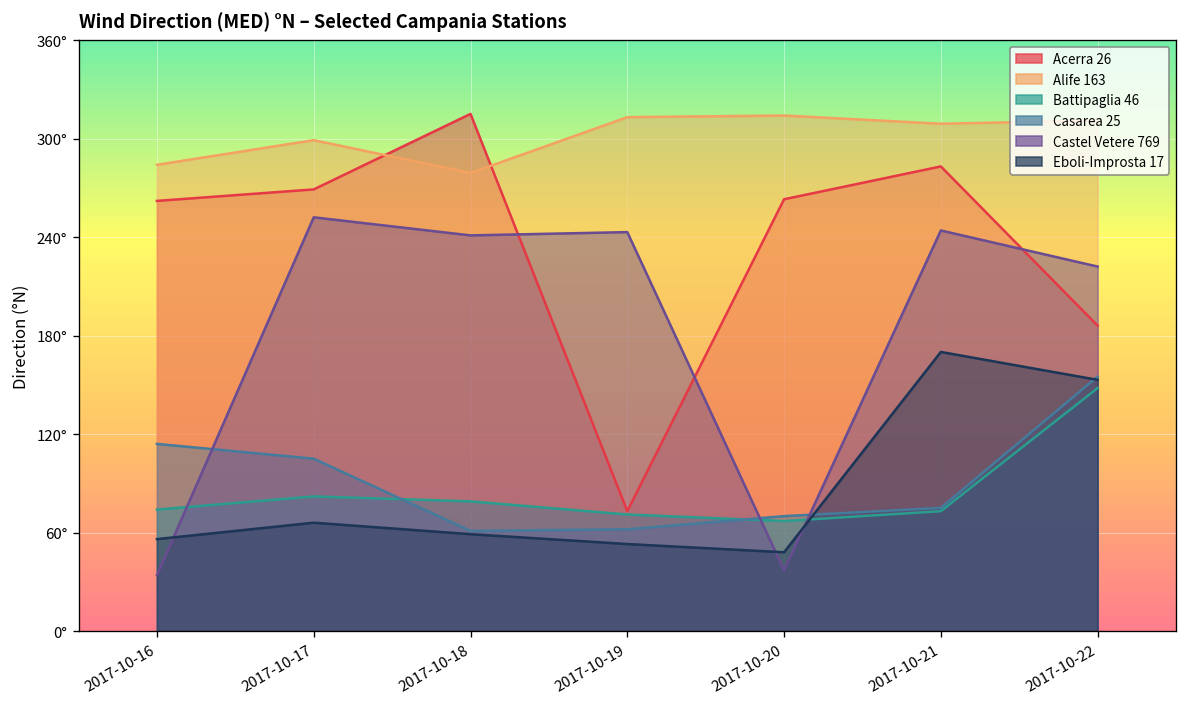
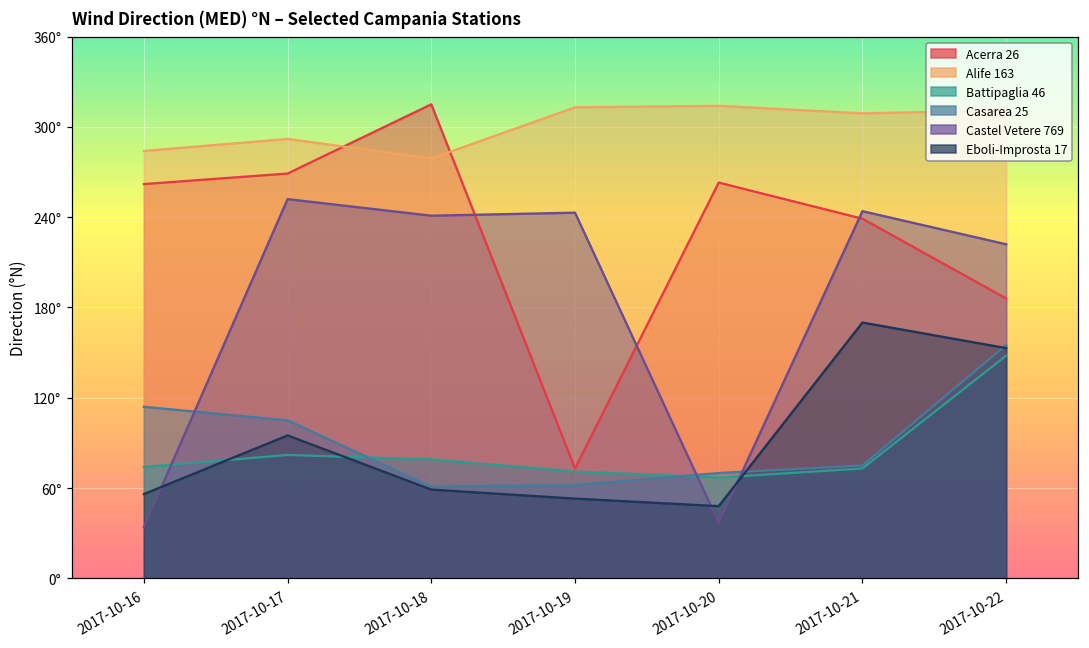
  {
    "Acerra 26": {
      "2017-10-16": "262°",
      "2017-10-17": "269°",
      "2017-10-18": "315°",
      "2017-10-19": "73°",
      "2017-10-20": "263°",
-     "2017-10-21": "283°",
+     "2017-10-21": "239°",
      "2017-10-22": "186°"
    },
    "Alife 163": {
      "2017-10-16": "284°",
-     "2017-10-17": "299°",
+     "2017-10-17": "292°",
      "2017-10-18": "279°",
      "2017-10-19": "313°",
      "2017-10-20": "314°",
      "2017-10-21": "309°"
    },
    "Eboli-Improsta 17": {
      "2017-10-16": "56°",
-     "2017-10-17": "66°",
+     "2017-10-17": "95°",
      "2017-10-18": "59°",
      "2017-10-19": "53°",
      "2017-10-20": "48°",
      "2017-10-21": "170°",
      "2017-10-22": "153°"
    }
  }
